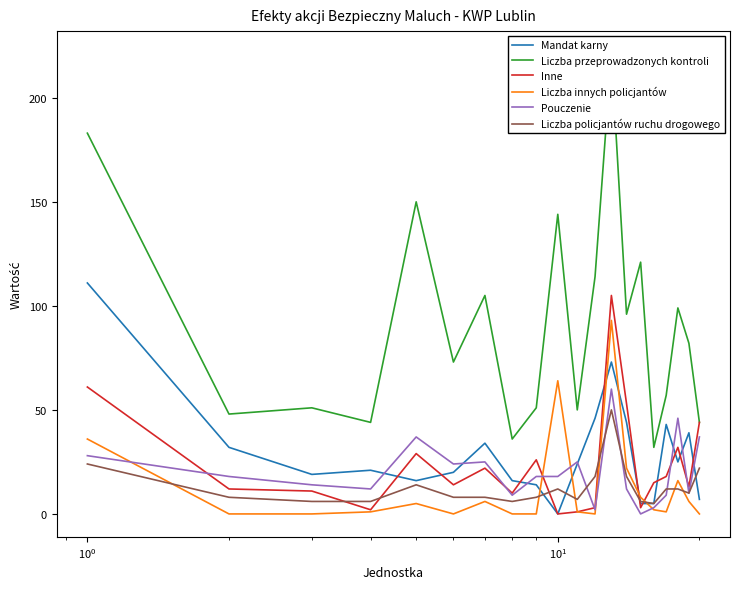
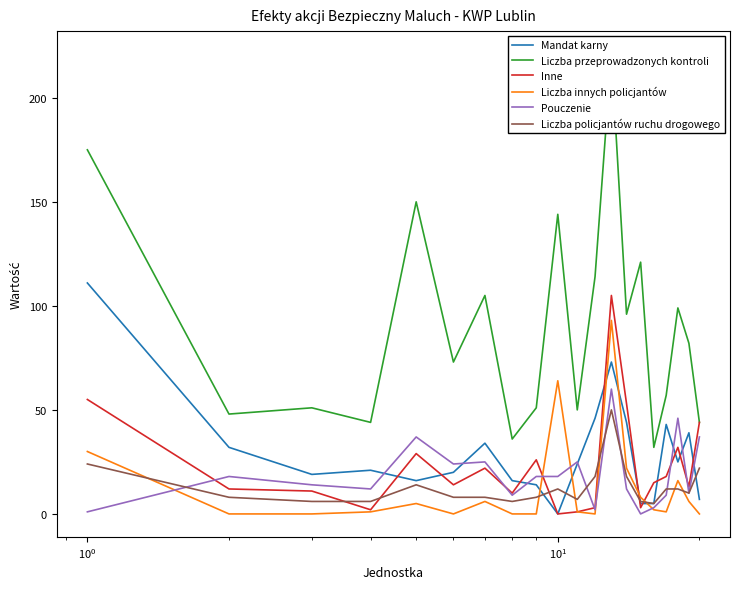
  {
    "Mandat karny": {
      "10^0": 111
    },
    "Liczba przeprowadzonych kontroli": {
-     "10^0": 183,
+     "10^0": 175,
      "10^1": 144
    },
    "Inne": {
-     "10^0": 61
+     "10^0": 55
    },
    "Liczba innych policjantów": {
-     "10^0": 36,
+     "10^0": 30,
      "10^1": 64
    },
    "Pouczenie": {
-     "10^0": 28,
+     "10^0": 1,
      "10^1": 18
    },
    "Liczba policjantów ruchu drogowego": {
      "10^0": 24,
      "10^1": 12
    }
  }
